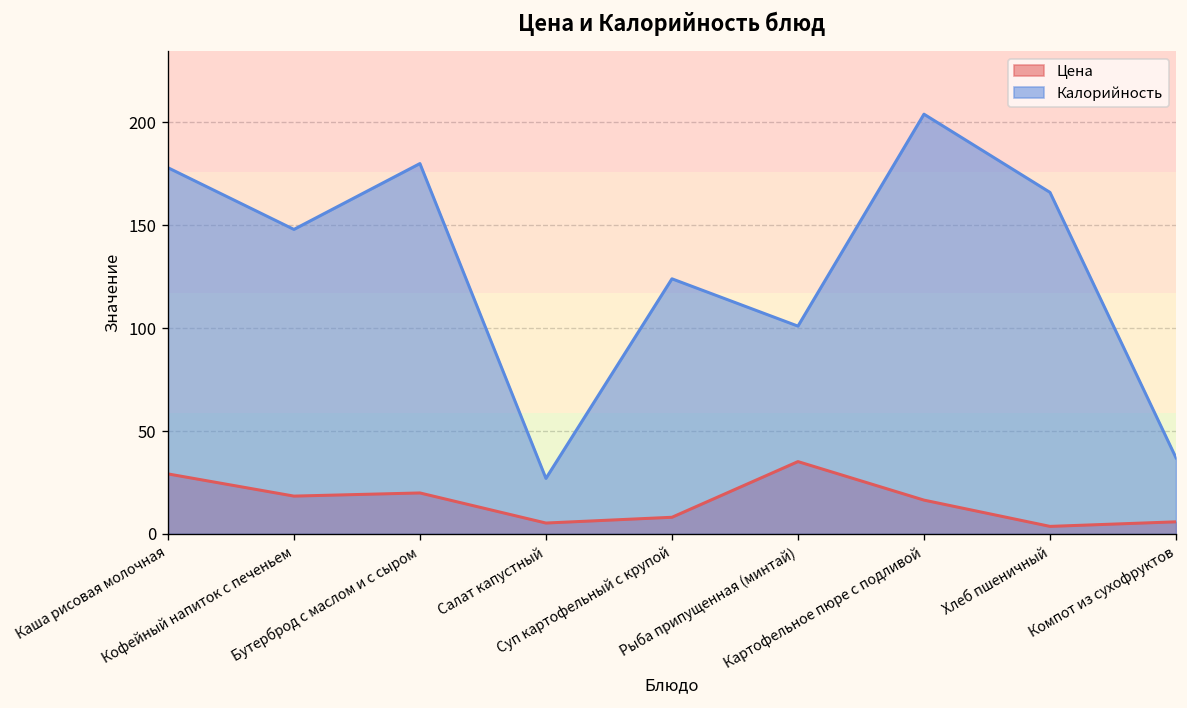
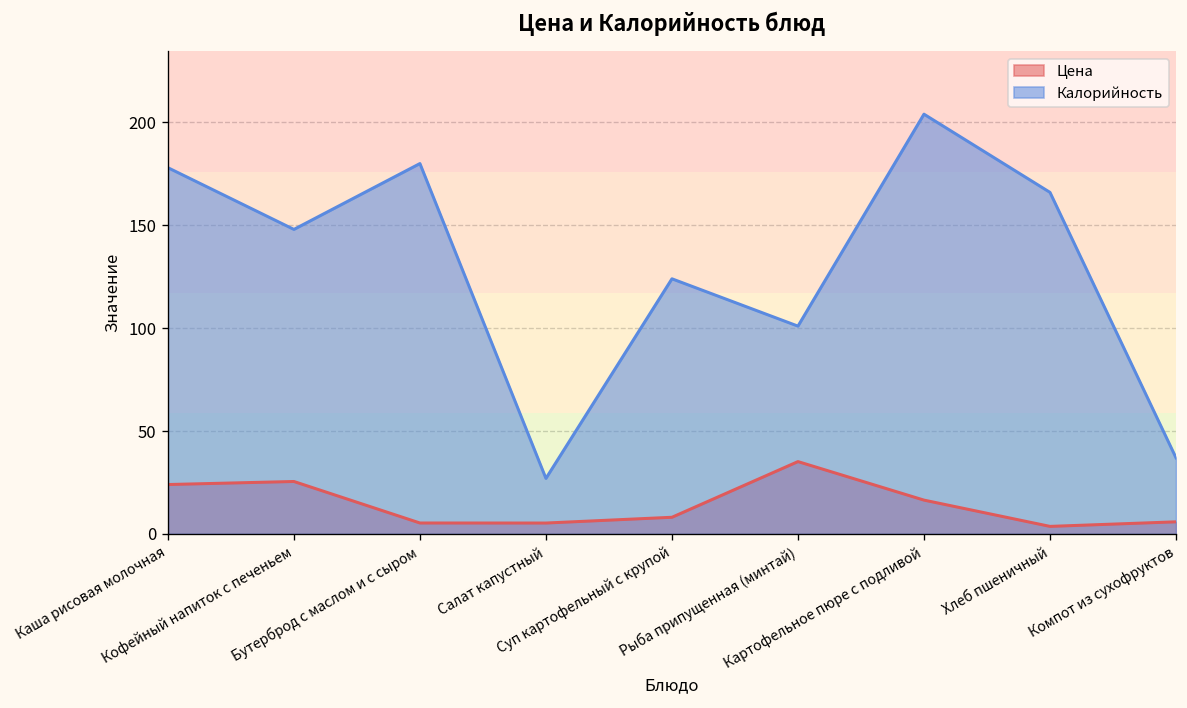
  {
    "Цена": {
-     "Каша рисовая молочная": 29,
-     "Кофейный напиток с печеньем": 18,
-     "Бутерброд с маслом и с сыром": 20,
+     "Каша рисовая молочная": 24,
+     "Кофейный напиток с печеньем": 26,
+     "Бутерброд с маслом и с сыром": 5,
      "Салат капустный": 5,
      "Суп картофельный с крупой": 8,
      "Рыба припущенная (минтай)": 35,
      "Картофельное пюре с подливой": 16,
      "Хлеб пшеничный": 4,
      "Компот из сухофруктов": 6
    },
    "Калорийность": {
      "Каша рисовая молочная": 178,
      "Кофейный напиток с печеньем": 148,
      "Бутерброд с маслом и с сыром": 180,
      "Салат капустный": 27,
      "Суп картофельный с крупой": 124,
      "Рыба припущенная (минтай)": 101,
      "Картофельное пюре с подливой": 204,
      "Хлеб пшеничный": 166,
      "Компот из сухофруктов": 37
    }
  }
